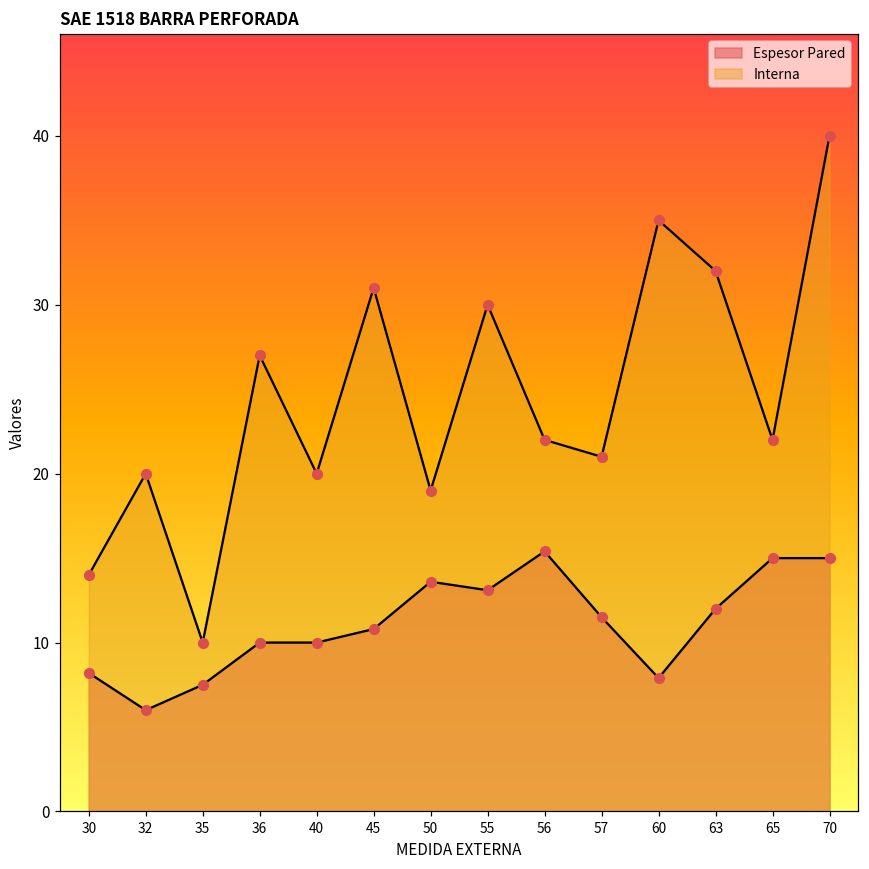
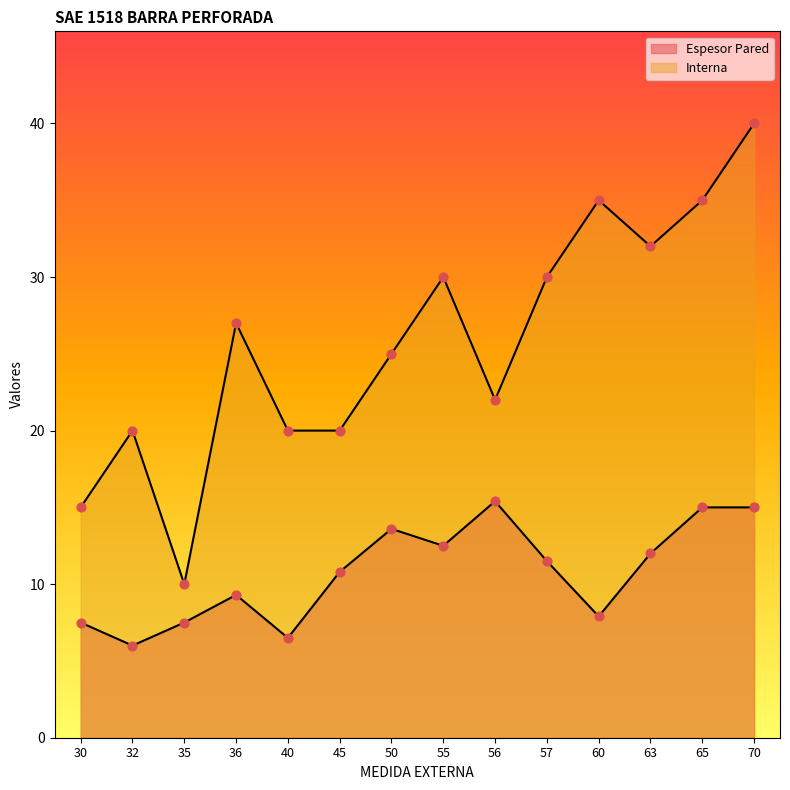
  {
    "Espesor Pared": {
-     "30": 8.2,
+     "30": 7.5,
      "32": 6.0,
      "35": 7.5,
-     "36": 10.0,
-     "40": 10.0,
+     "36": 9.3,
+     "40": 6.5,
      "45": 10.8,
      "50": 13.6,
-     "55": 13.1,
+     "55": 12.5,
      "56": 15.4,
      "57": 11.5,
      "60": 7.9,
      "63": 12.0,
      "65": 15.0,
      "70": 15.0
    },
    "Interna": {
-     "30": 14,
+     "30": 15,
      "32": 20,
      "35": 10,
      "36": 27,
      "40": 20,
-     "45": 31,
-     "50": 19,
+     "45": 20,
+     "50": 25,
      "55": 30,
      "56": 22,
-     "57": 21,
+     "57": 30,
      "60": 35,
      "63": 32,
-     "65": 22,
+     "65": 35,
      "70": 40
    }
  }
